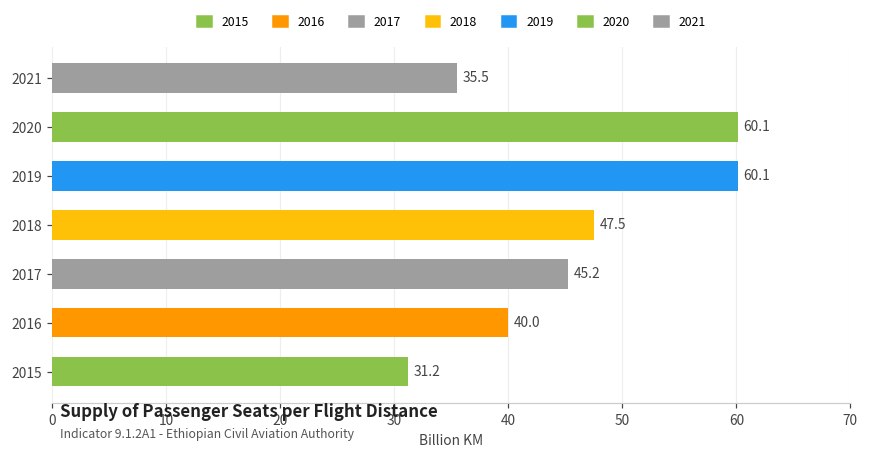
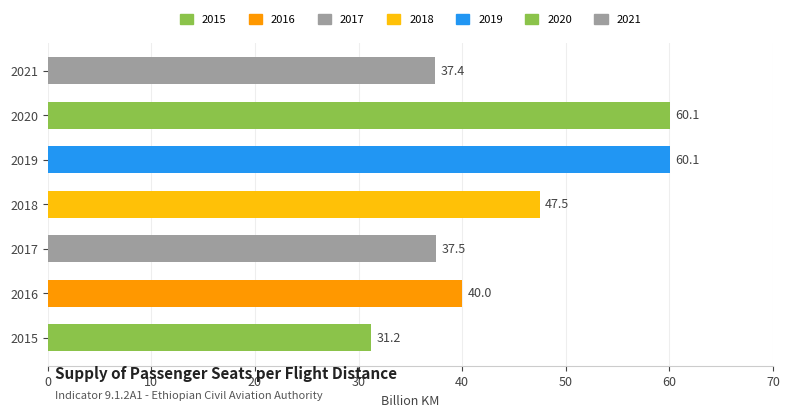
  {
-   "2021": 35.5,
+   "2021": 37.4,
    "2020": 60.1,
    "2019": 60.1,
    "2018": 47.5,
-   "2017": 45.2,
+   "2017": 37.5,
    "2016": 40.0,
    "2015": 31.2
  }
